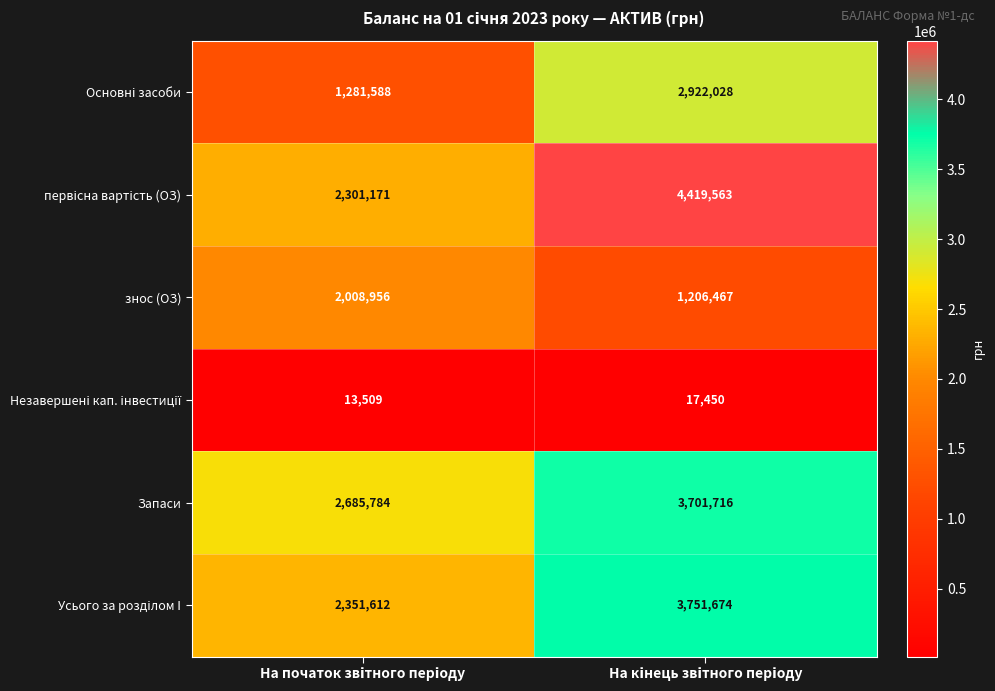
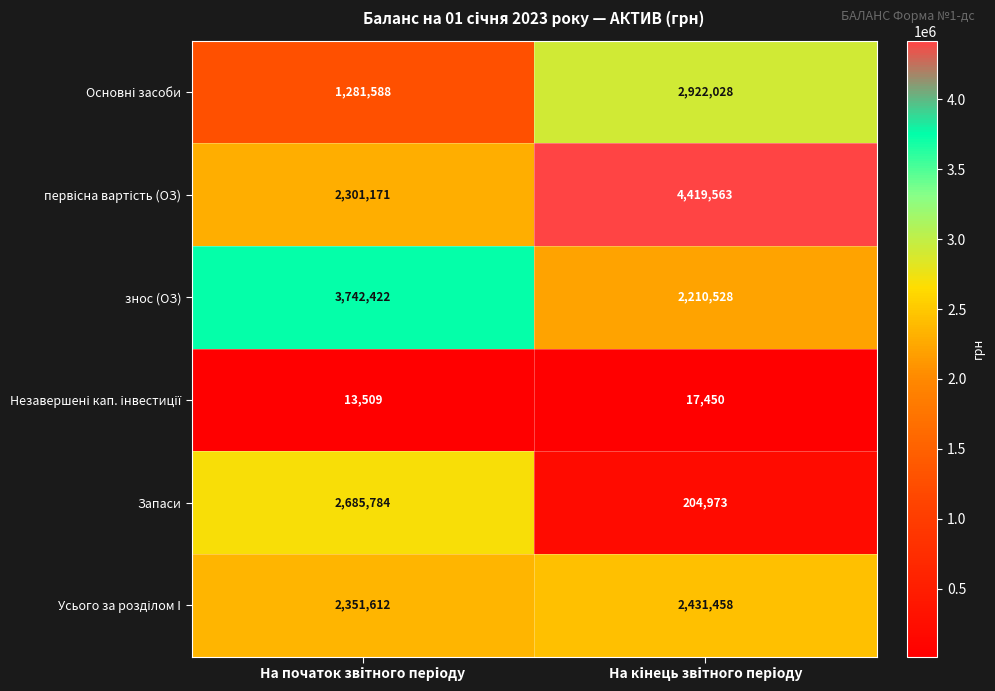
  {
    "Основні засоби": {
      "На початок звітного періоду": "1,281,588",
      "На кінець звітного періоду": "2,922,028"
    },
    "первісна вартість (ОЗ)": {
      "На початок звітного періоду": "2,301,171",
      "На кінець звітного періоду": "4,419,563"
    },
    "знос (ОЗ)": {
-     "На початок звітного періоду": "2,008,956",
-     "На кінець звітного періоду": "1,206,467"
+     "На початок звітного періоду": "3,742,422",
+     "На кінець звітного періоду": "2,210,528"
    },
    "Незавершені кап. інвестиції": {
      "На початок звітного періоду": "13,509",
      "На кінець звітного періоду": "17,450"
    },
    "Запаси": {
      "На початок звітного періоду": "2,685,784",
-     "На кінець звітного періоду": "3,701,716"
+     "На кінець звітного періоду": "204,973"
    },
    "Усього за розділом І": {
      "На початок звітного періоду": "2,351,612",
-     "На кінець звітного періоду": "3,751,674"
+     "На кінець звітного періоду": "2,431,458"
    }
  }
